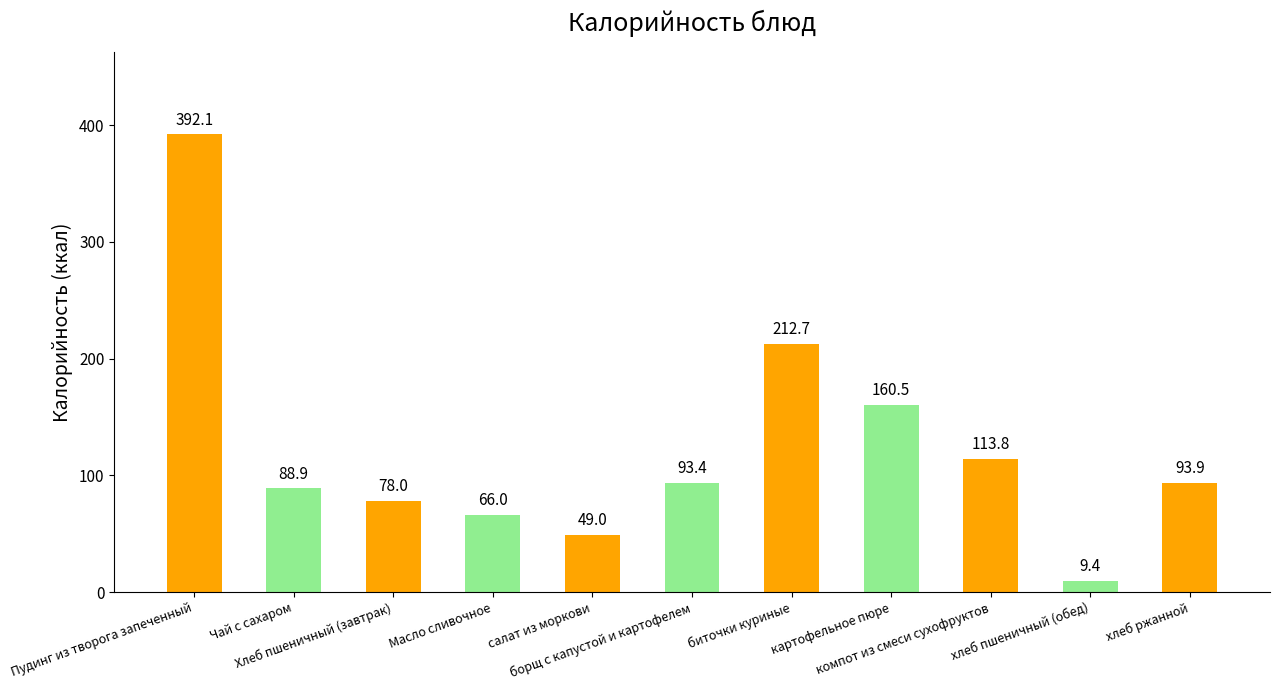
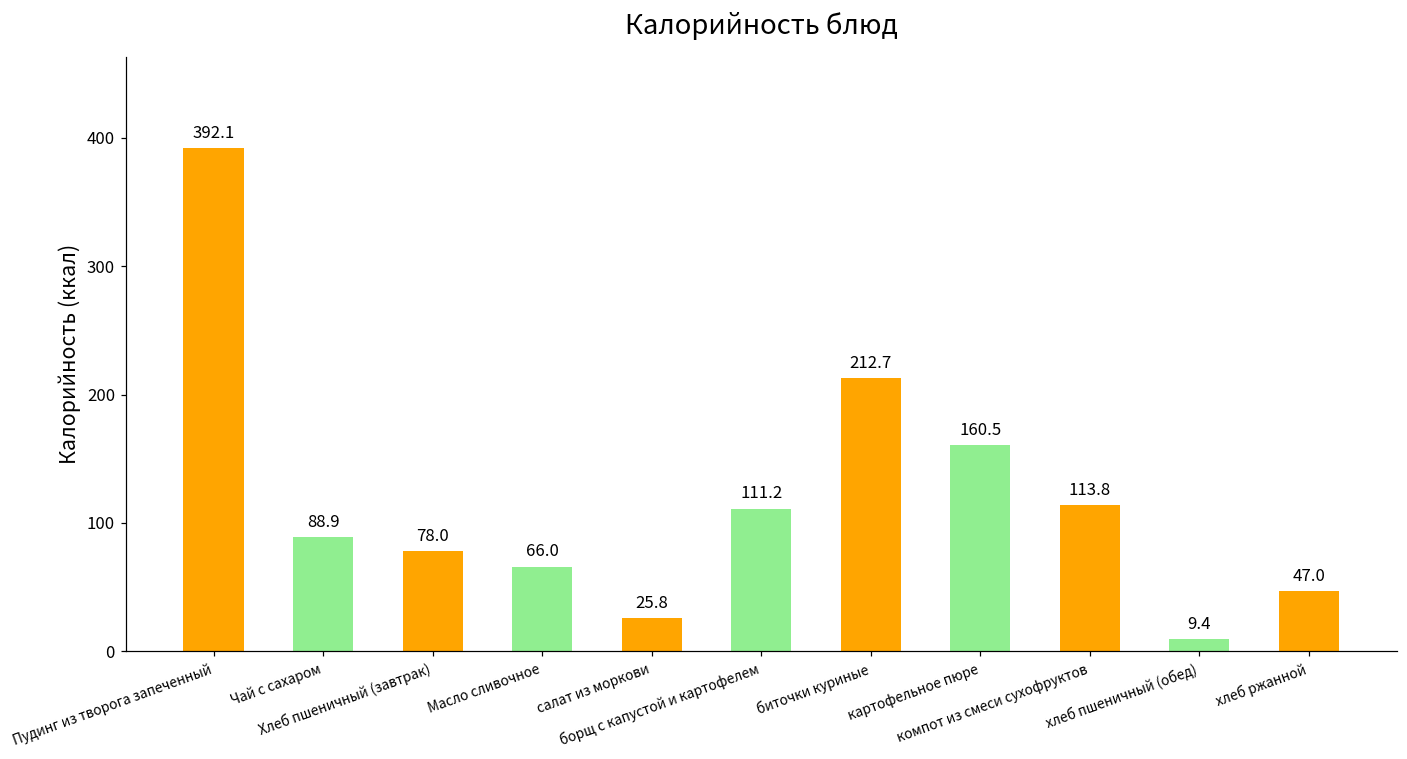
  {
    "Пудинг из творога запеченный": 392.1,
    "Чай с сахаром": 88.9,
    "Хлеб пшеничный (завтрак)": 78.0,
    "Масло сливочное": 66.0,
-   "салат из моркови": 49.0,
-   "борщ с капустой и картофелем": 93.4,
+   "салат из моркови": 25.8,
+   "борщ с капустой и картофелем": 111.2,
    "биточки куриные": 212.7,
    "картофельное пюре": 160.5,
    "компот из смеси сухофруктов": 113.8,
    "хлеб пшеничный (обед)": 9.4,
-   "хлеб ржанной": 93.9
+   "хлеб ржанной": 47.0
  }
